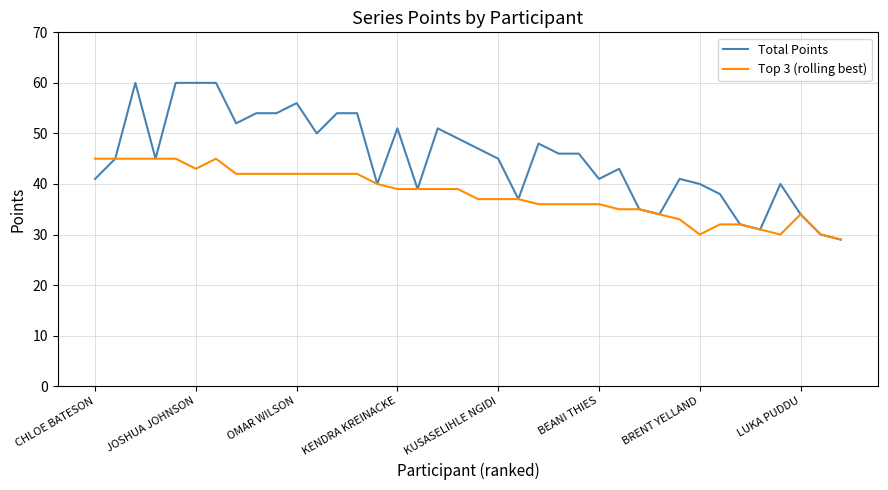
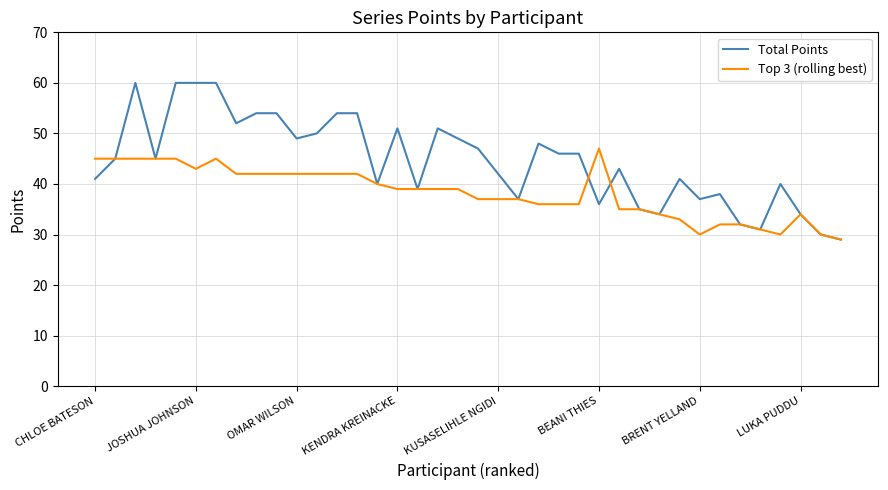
  {
    "Total Points": {
      "CHLOE BATESON": 41,
      "JOSHUA JOHNSON": 60,
-     "OMAR WILSON": 56,
+     "OMAR WILSON": 49,
      "KENDRA KREINACKE": 51,
-     "KUSASELIHLE NGIDI": 45,
-     "BEANI THIES": 41,
-     "BRENT YELLAND": 40
+     "KUSASELIHLE NGIDI": 42,
+     "BEANI THIES": 36,
+     "BRENT YELLAND": 37
    },
    "Top 3 (rolling best)": {
      "CHLOE BATESON": 45,
      "JOSHUA JOHNSON": 43,
      "OMAR WILSON": 42,
      "KENDRA KREINACKE": 39,
      "KUSASELIHLE NGIDI": 37,
-     "BEANI THIES": 36,
+     "BEANI THIES": 47,
      "BRENT YELLAND": 30
    }
  }
